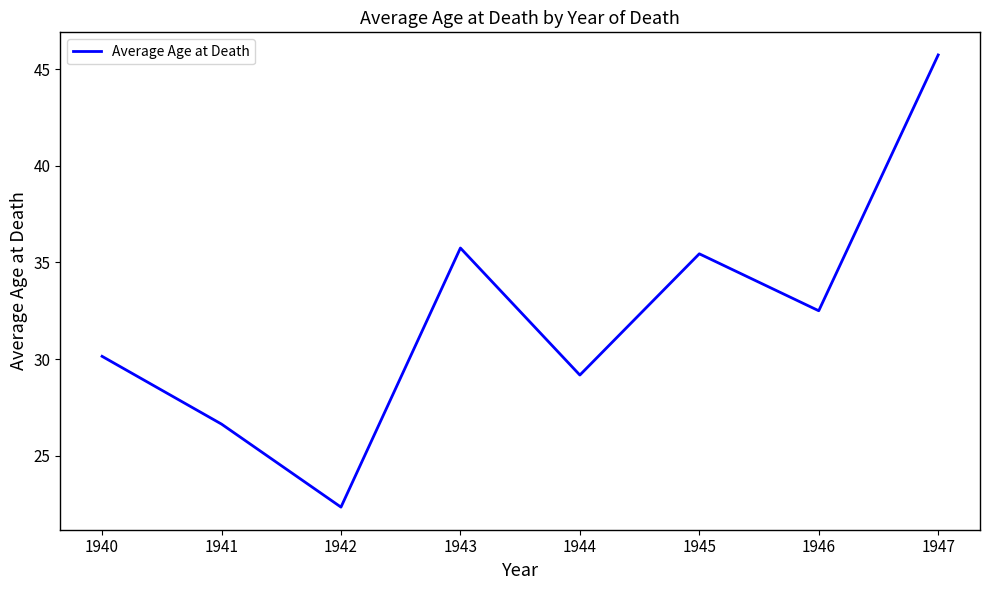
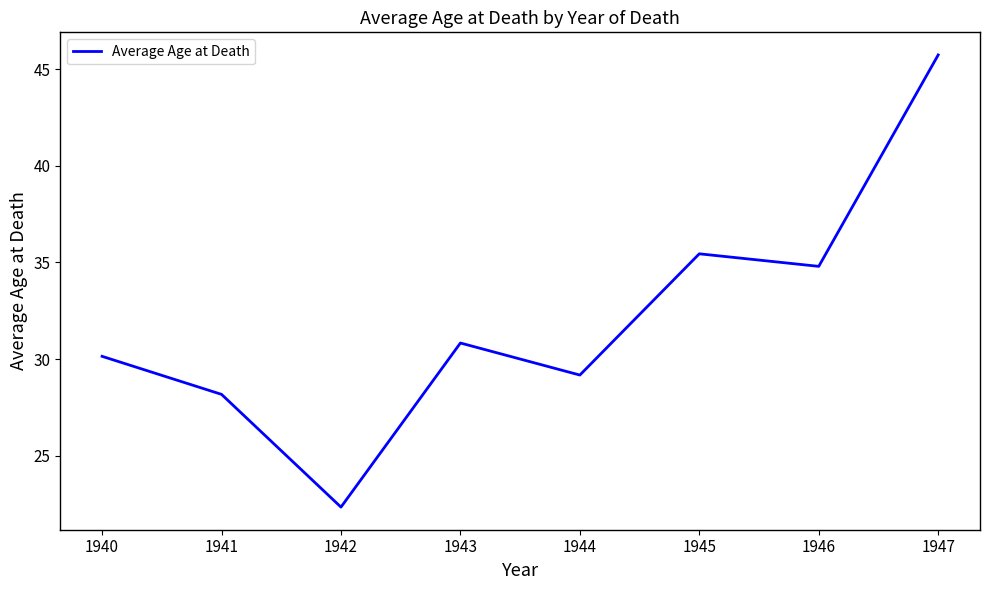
  {
    "1940": 30.1,
-   "1941": 26.6,
+   "1941": 28.2,
    "1942": 22.3,
-   "1943": 35.8,
+   "1943": 30.8,
    "1944": 29.2,
    "1945": 35.5,
-   "1946": 32.5,
+   "1946": 34.8,
    "1947": 45.8
  }
